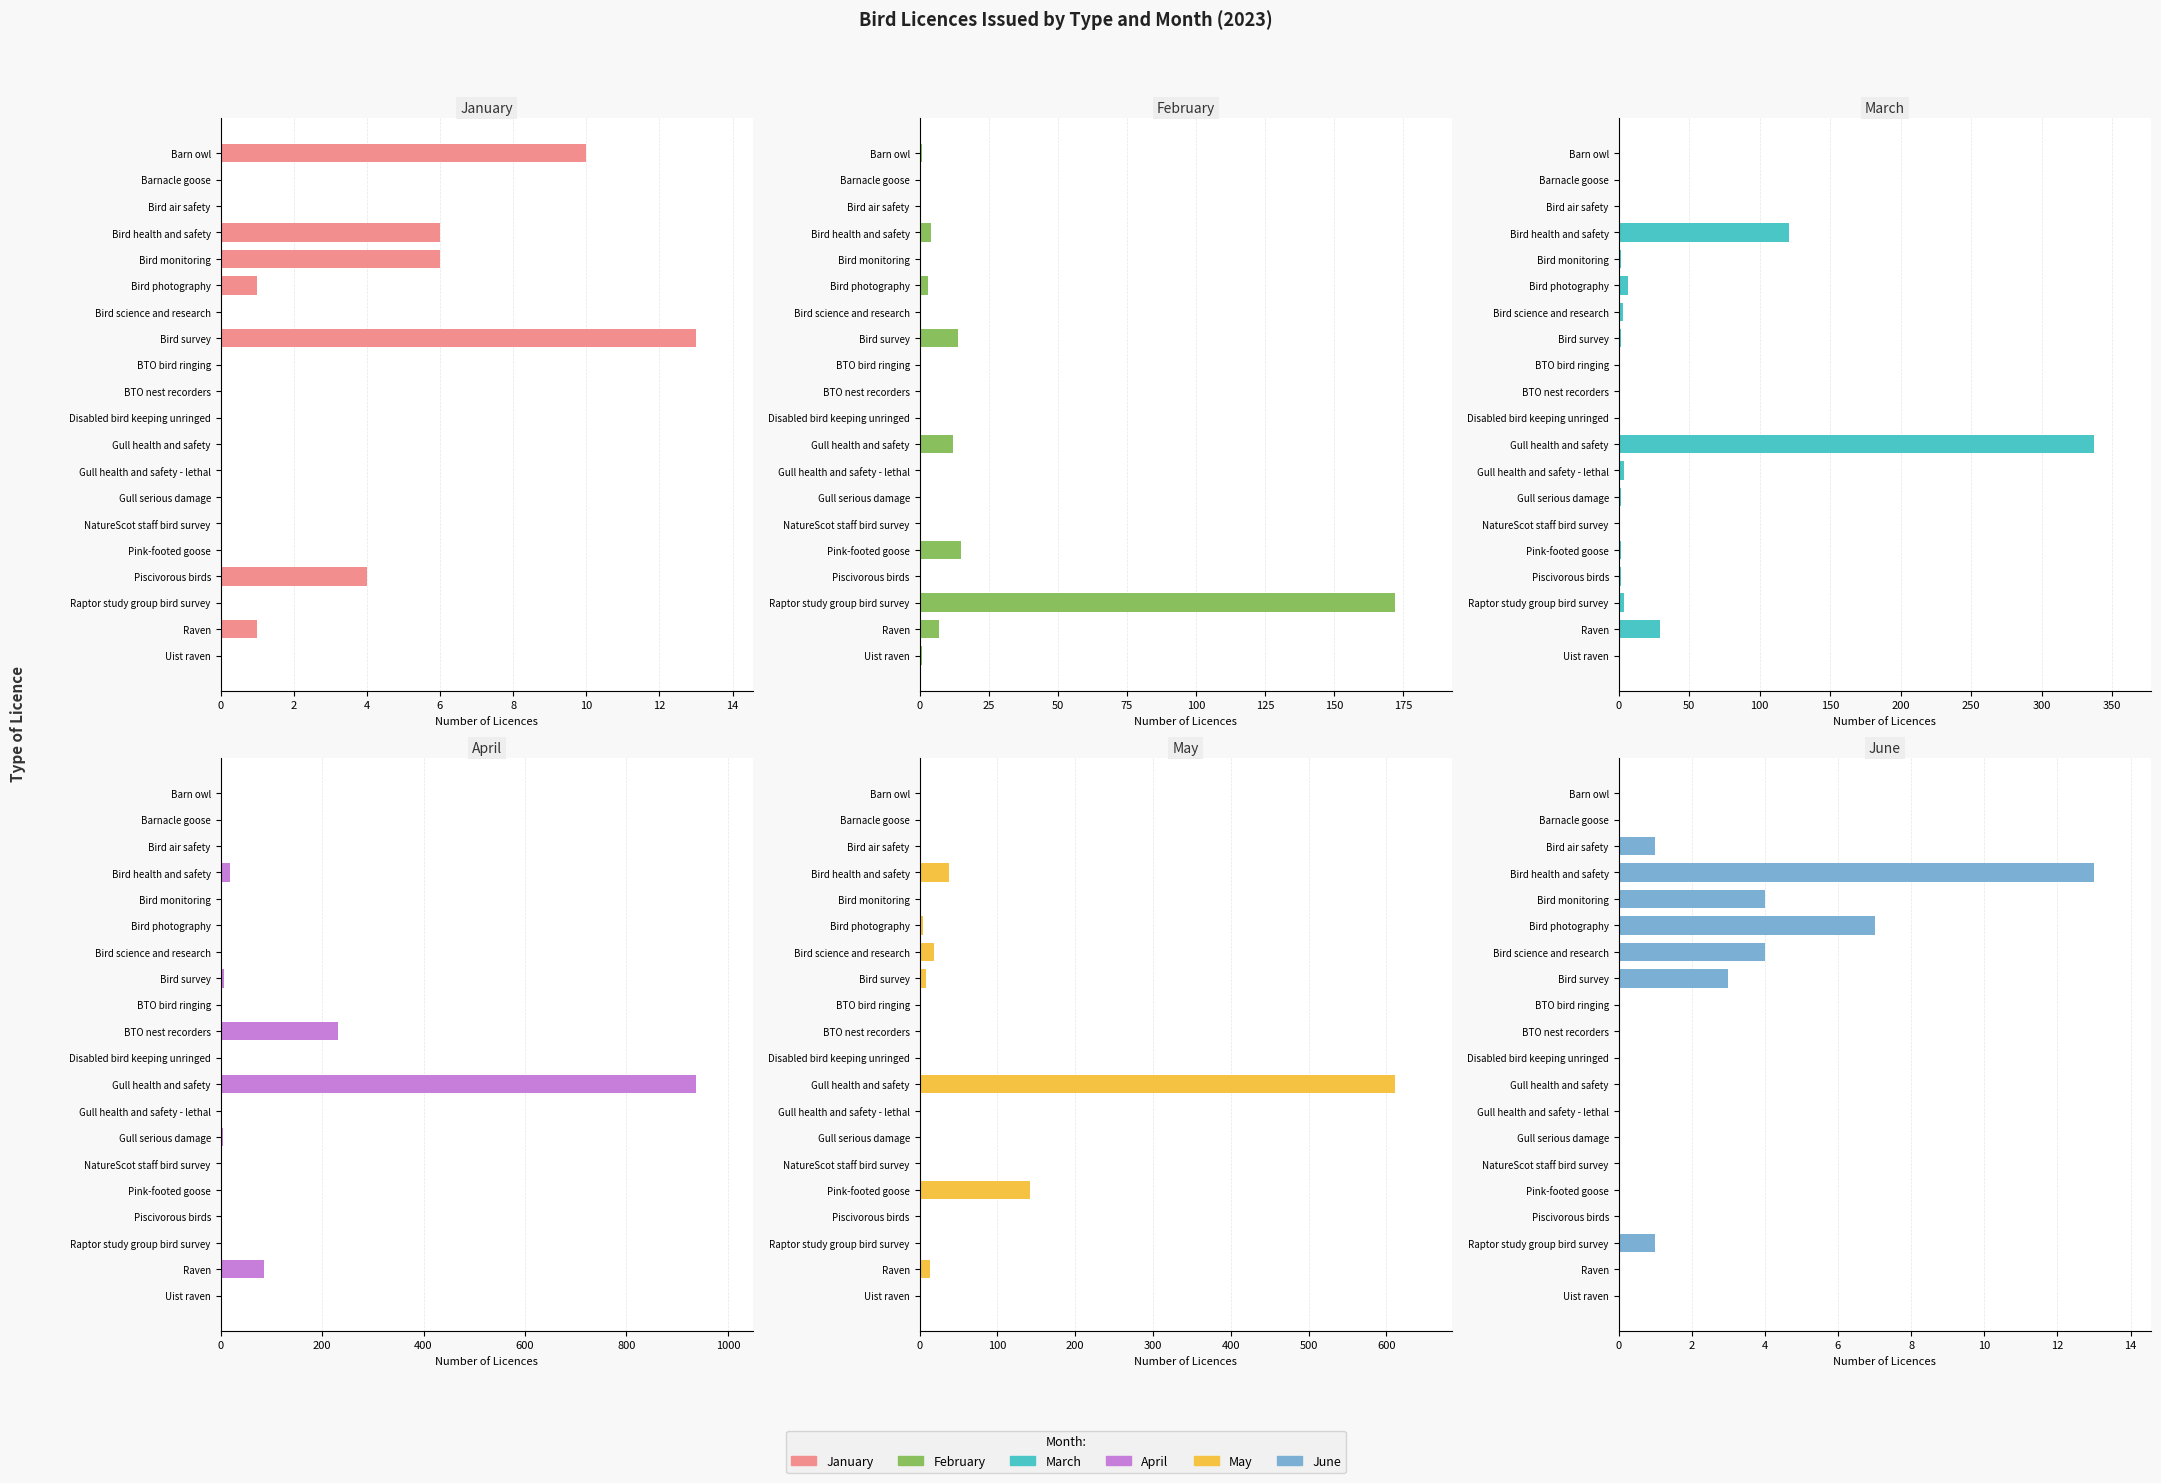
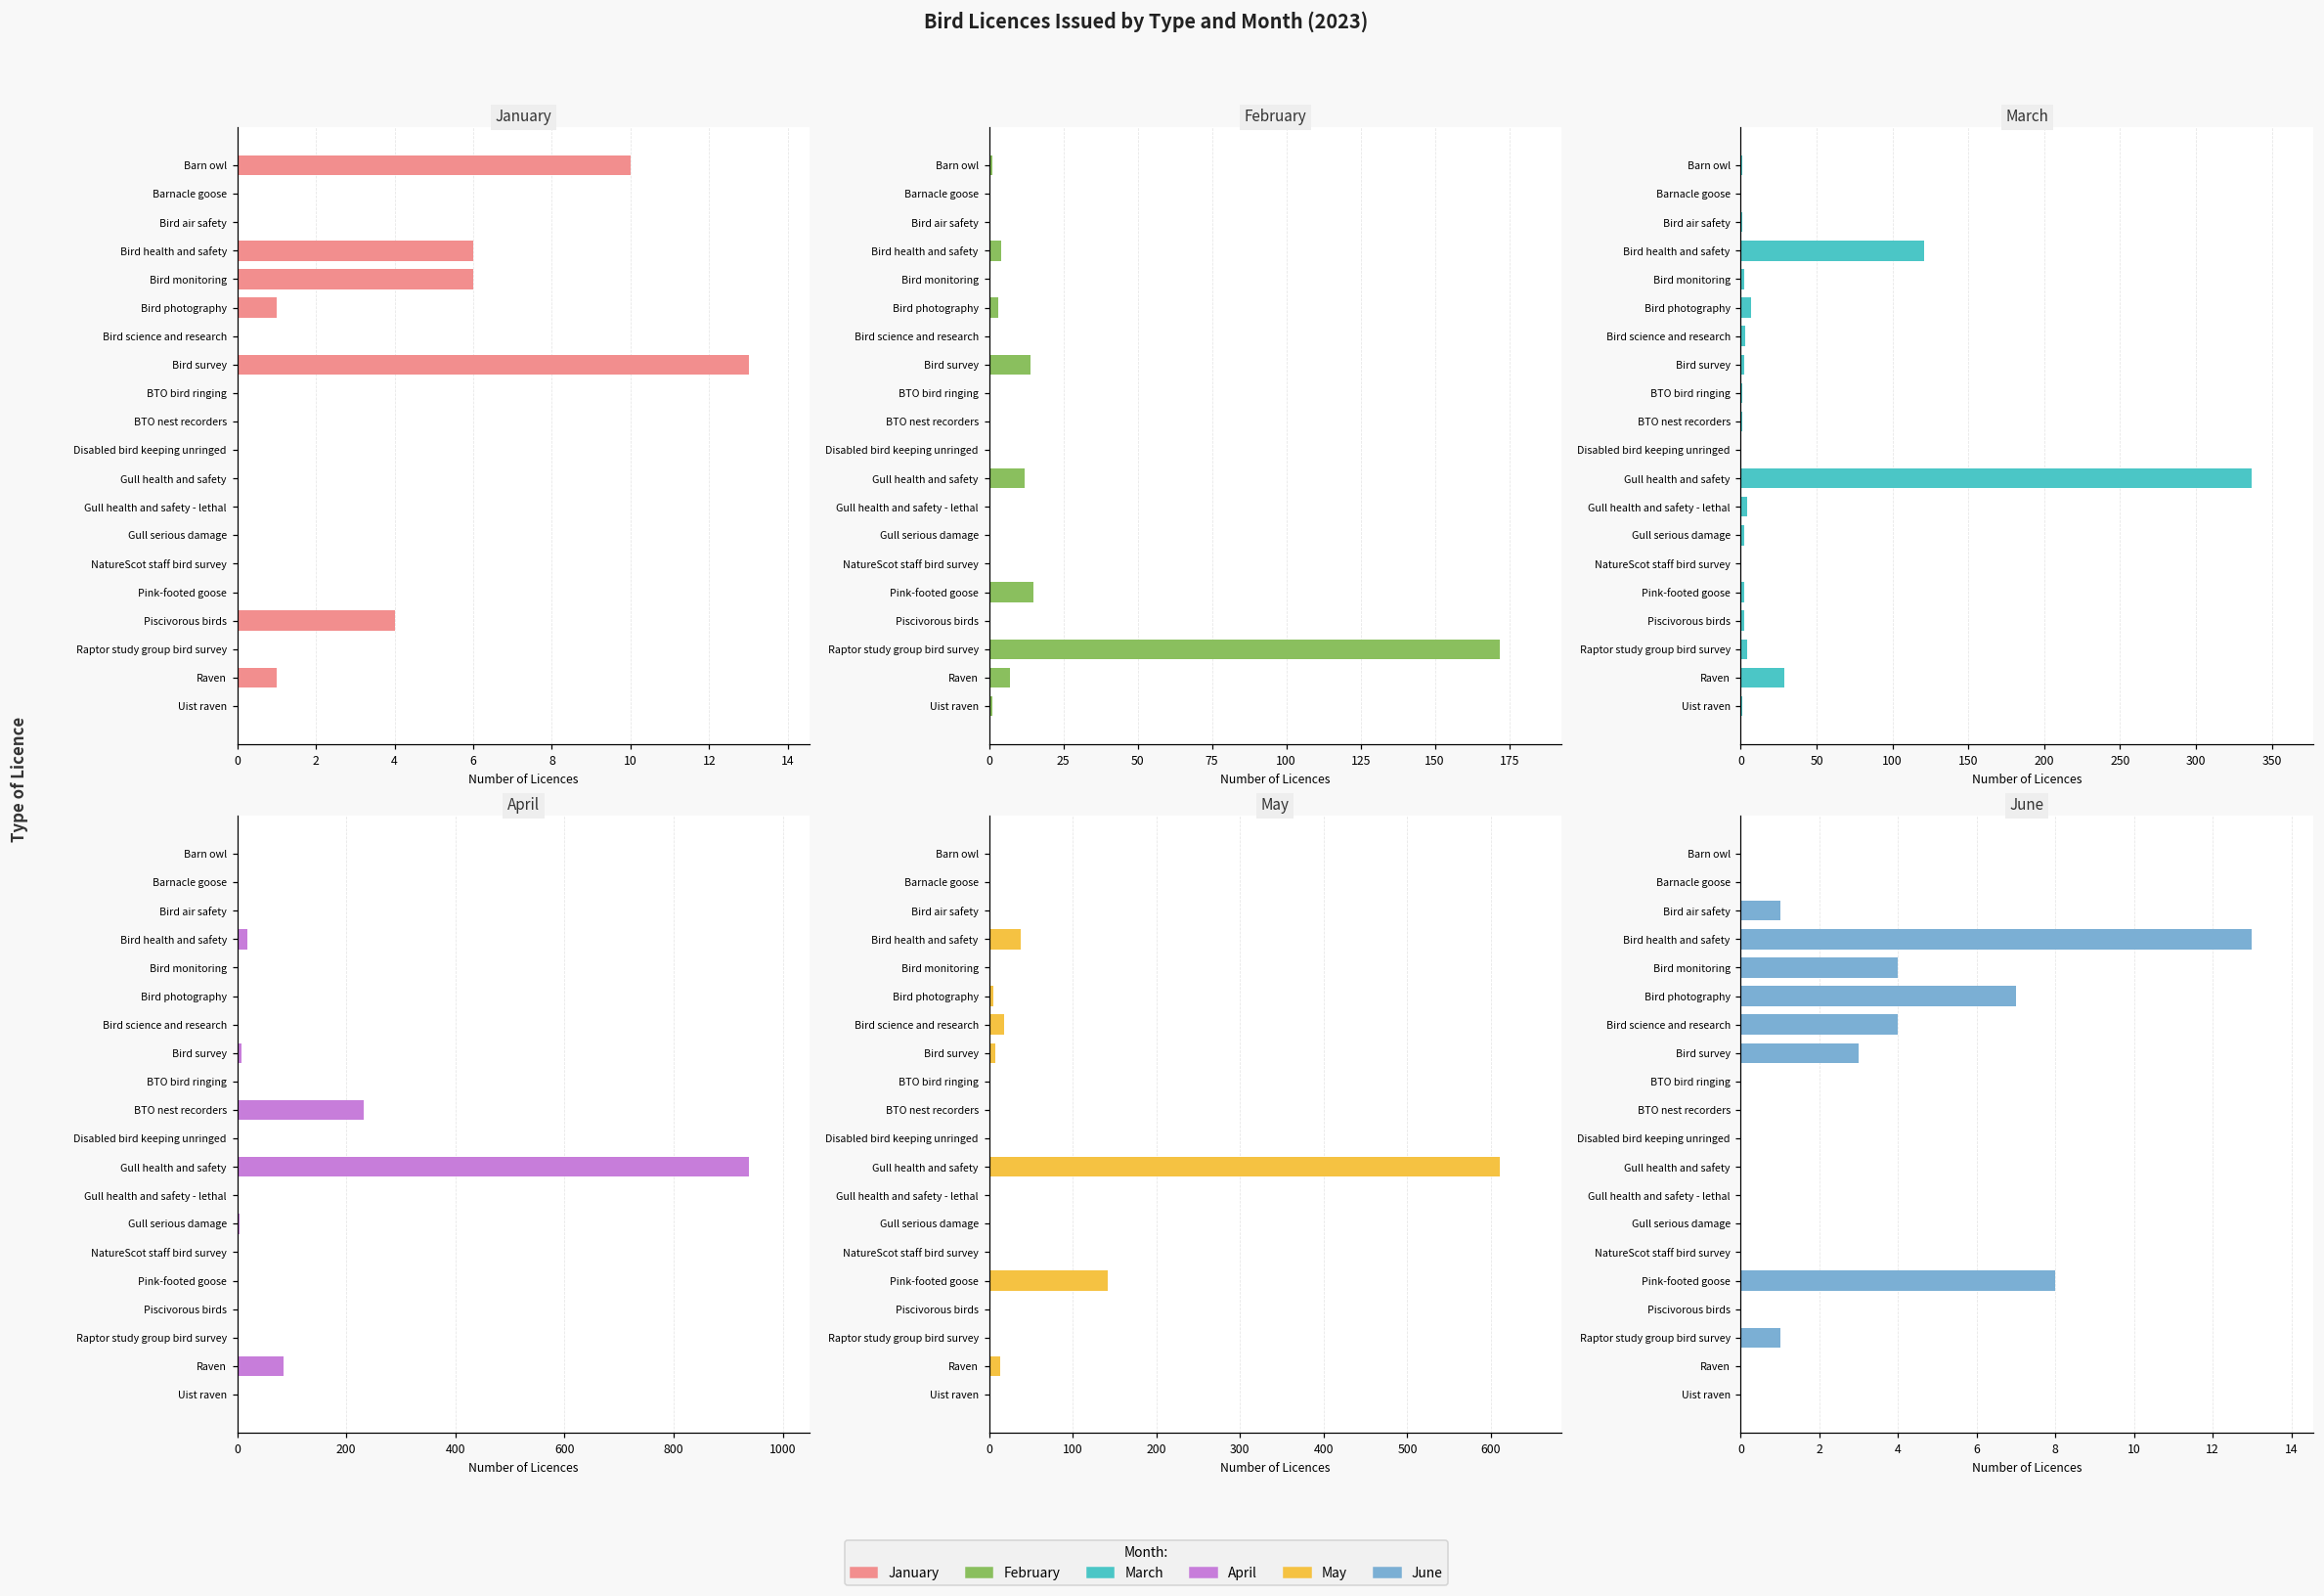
  {
    "January": {
      "Barn owl": 10.0,
      "Barnacle goose": 0.0,
      "Bird air safety": 0.0,
      "Bird health and safety": 6.0,
      "Bird monitoring": 6.0,
      "Bird photography": 1.0,
      "Bird science and research": 0.0,
      "Bird survey": 13.0,
      "BTO bird ringing": 0.0,
      "BTO nest recorders": 0.0,
      "Disabled bird keeping unringed": 0.0,
      "Gull health and safety": 0.0,
      "Gull health and safety - lethal": 0.0,
      "Gull serious damage": 0.0,
      "NatureScot staff bird survey": 0.0,
      "Pink-footed goose": 0.0,
      "Piscivorous birds": 4.0,
      "Raptor study group bird survey": 0.0,
      "Raven": 1.0,
      "Uist raven": 0.0
    },
    "February": {
      "Barn owl": 1,
      "Barnacle goose": 0,
      "Bird air safety": 0,
      "Bird health and safety": 4,
      "Bird monitoring": 0,
      "Bird photography": 3,
      "Bird science and research": 0,
      "Bird survey": 14,
      "BTO bird ringing": 0,
      "BTO nest recorders": 0,
      "Disabled bird keeping unringed": 0,
      "Gull health and safety": 12,
      "Gull health and safety - lethal": 0,
      "Gull serious damage": 0,
      "NatureScot staff bird survey": 0,
      "Pink-footed goose": 15,
      "Piscivorous birds": 0,
      "Raptor study group bird survey": 172,
      "Raven": 7,
      "Uist raven": 1
    },
    "March": {
      "Barnacle goose": 0,
      "Bird health and safety": 121,
      "Bird monitoring": 2,
      "Bird photography": 7,
      "Bird science and research": 3,
      "Bird survey": 2,
      "Disabled bird keeping unringed": 0,
      "Gull health and safety": 337,
      "Gull health and safety - lethal": 4,
      "Gull serious damage": 2,
      "NatureScot staff bird survey": 0,
      "Pink-footed goose": 2,
      "Piscivorous birds": 2,
      "Raptor study group bird survey": 4,
      "Raven": 29
    },
    "April": {
      "Barn owl": 0,
      "Barnacle goose": 0,
      "Bird health and safety": 20,
      "Bird survey": 10,
      "BTO bird ringing": 0,
      "BTO nest recorders": 230,
      "Disabled bird keeping unringed": 0,
      "Gull health and safety": 940,
      "Gull health and safety - lethal": 0,
      "Gull serious damage": 10,
      "NatureScot staff bird survey": 0,
      "Raven": 90
    },
    "May": {
      "Barnacle goose": 0,
      "Bird health and safety": 40,
      "Bird monitoring": 0,
      "Bird photography": 10,
      "Bird science and research": 20,
      "Bird survey": 10,
      "BTO bird ringing": 0,
      "BTO nest recorders": 0,
      "Disabled bird keeping unringed": 0,
      "Gull health and safety": 610,
      "Gull health and safety - lethal": 0,
      "NatureScot staff bird survey": 0,
      "Pink-footed goose": 140,
      "Piscivorous birds": 0,
      "Raptor study group bird survey": 0,
      "Raven": 10
    },
    "June": {
      "Barn owl": 0,
      "Barnacle goose": 0,
      "Bird air safety": 1,
      "Bird health and safety": 13,
      "Bird monitoring": 4,
      "Bird photography": 7,
      "Bird science and research": 4,
      "Bird survey": 3,
      "BTO bird ringing": 0,
      "BTO nest recorders": 0,
      "Disabled bird keeping unringed": 0,
      "Gull health and safety": 0,
      "Gull health and safety - lethal": 0,
      "Gull serious damage": 0,
      "NatureScot staff bird survey": 0,
-     "Pink-footed goose": 0,
+     "Pink-footed goose": 8,
      "Piscivorous birds": 0,
      "Raptor study group bird survey": 1,
      "Raven": 0,
      "Uist raven": 0
    }
  }
